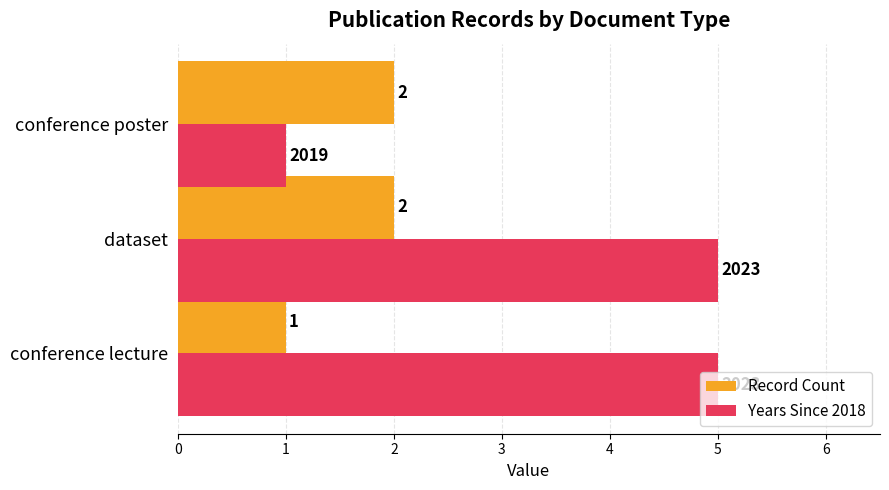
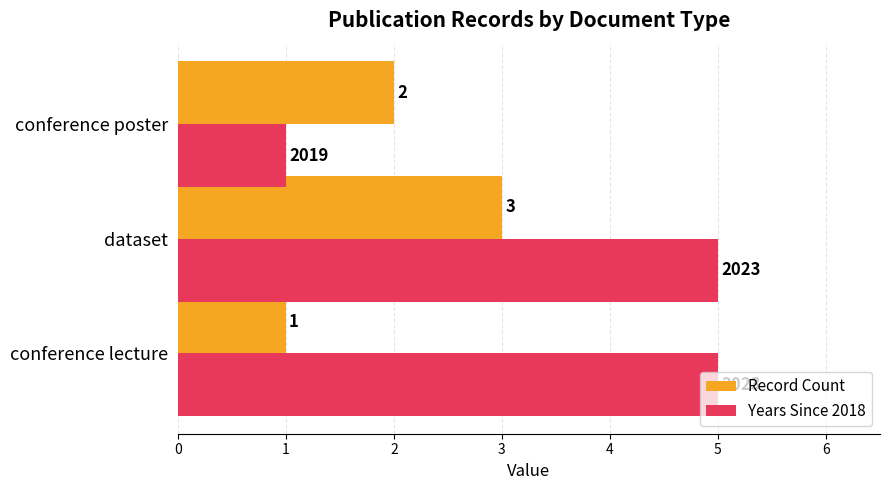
  {
    "Record Count": {
      "conference poster": 2,
-     "dataset": 2,
+     "dataset": 3,
      "conference lecture": 1
    }
  }
